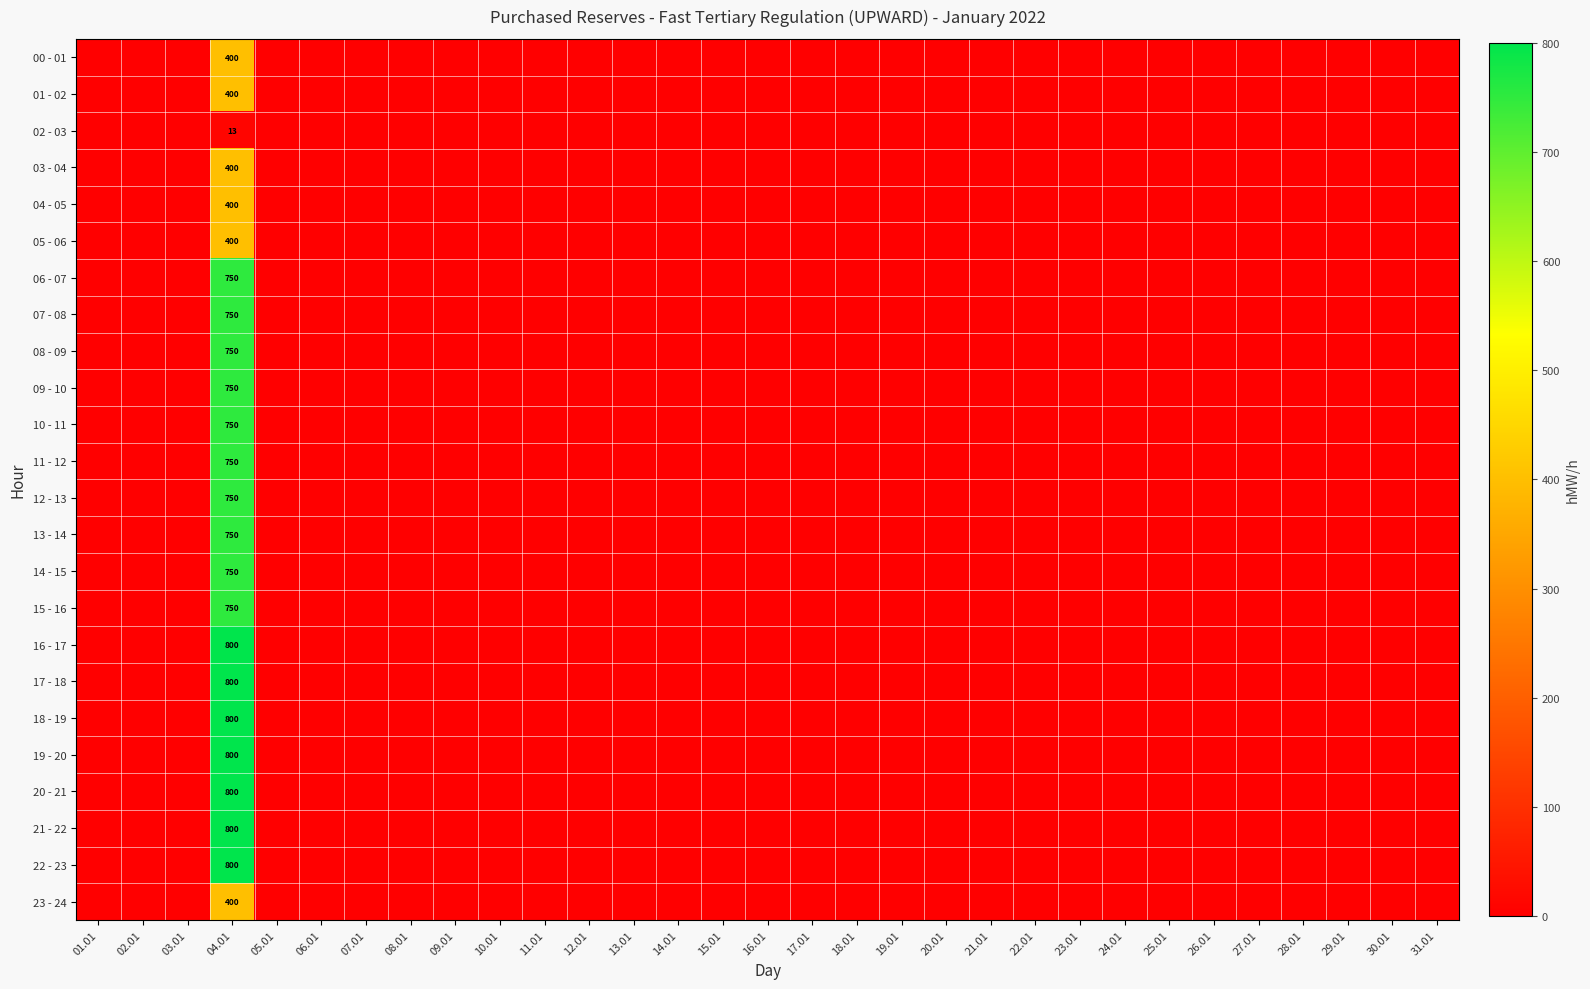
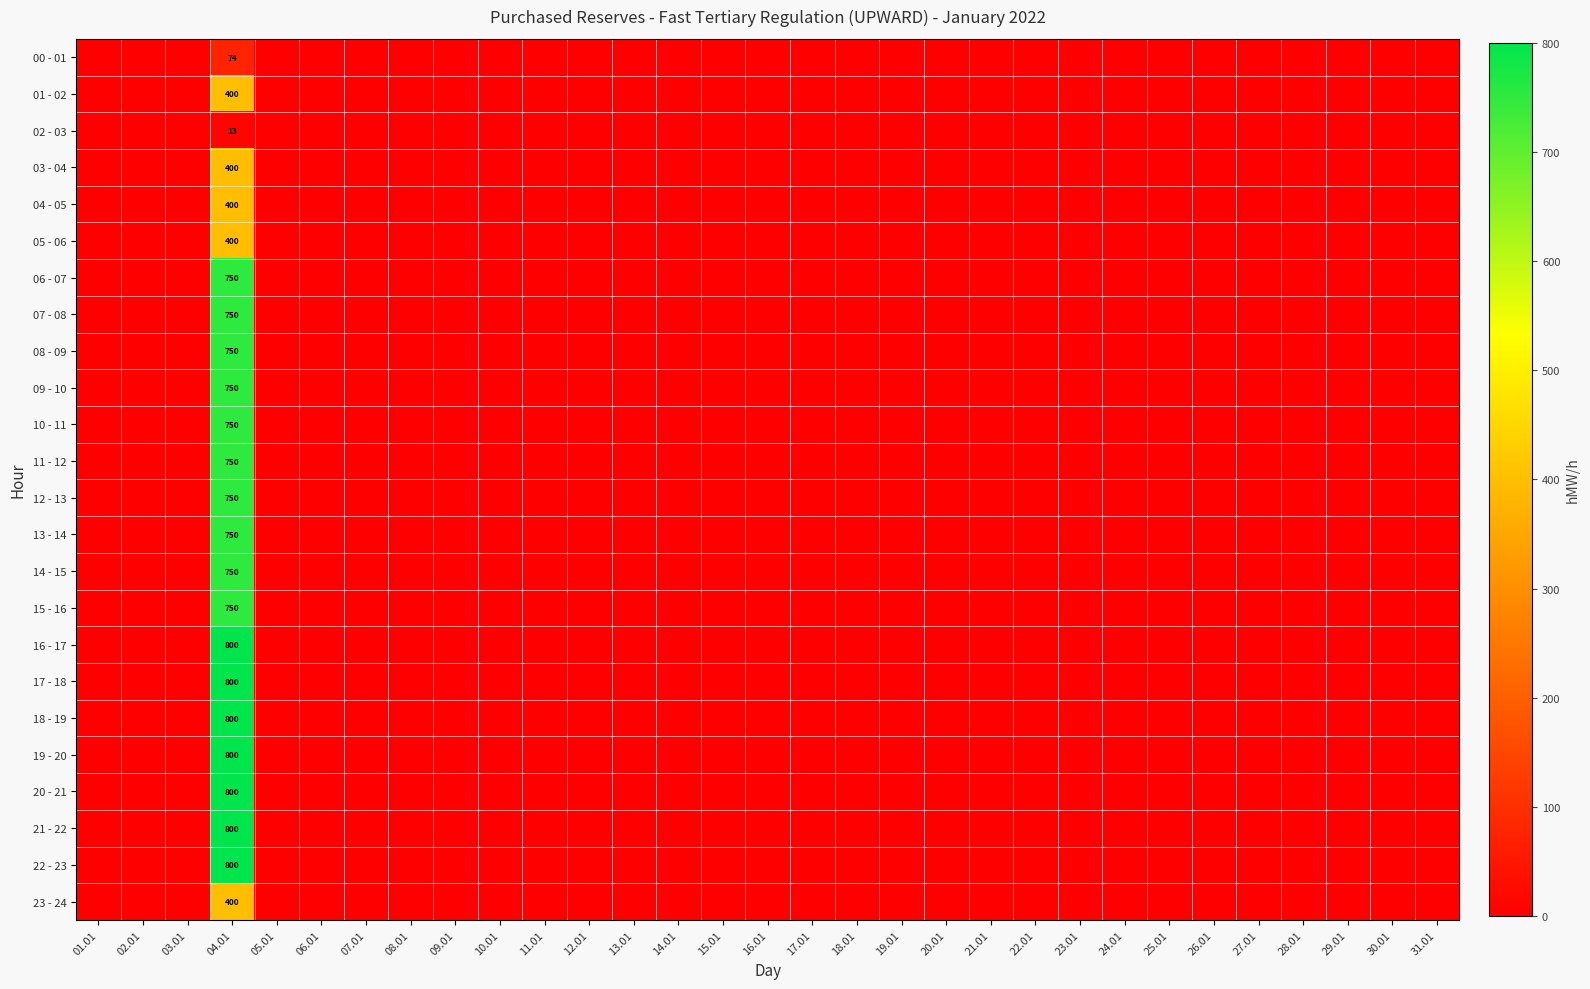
  {
    "00 - 01": {
-     "04.01": 400
+     "04.01": 74
    },
    "01 - 02": {
      "04.01": 400
    },
    "02 - 03": {
      "04.01": 13
    },
    "03 - 04": {
      "04.01": 400
    },
    "04 - 05": {
      "04.01": 400
    },
    "05 - 06": {
      "04.01": 400
    },
    "06 - 07": {
      "04.01": 750
    },
    "07 - 08": {
      "04.01": 750
    },
    "08 - 09": {
      "04.01": 750
    },
    "09 - 10": {
      "04.01": 750
    },
    "10 - 11": {
      "04.01": 750
    },
    "11 - 12": {
      "04.01": 750
    },
    "12 - 13": {
      "04.01": 750
    },
    "13 - 14": {
      "04.01": 750
    },
    "14 - 15": {
      "04.01": 750
    },
    "15 - 16": {
      "04.01": 750
    },
    "16 - 17": {
      "04.01": 800
    },
    "17 - 18": {
      "04.01": 800
    },
    "18 - 19": {
      "04.01": 800
    },
    "19 - 20": {
      "04.01": 800
    },
    "20 - 21": {
      "04.01": 800
    },
    "21 - 22": {
      "04.01": 800
    },
    "22 - 23": {
      "04.01": 800
    },
    "23 - 24": {
      "04.01": 400
    }
  }
